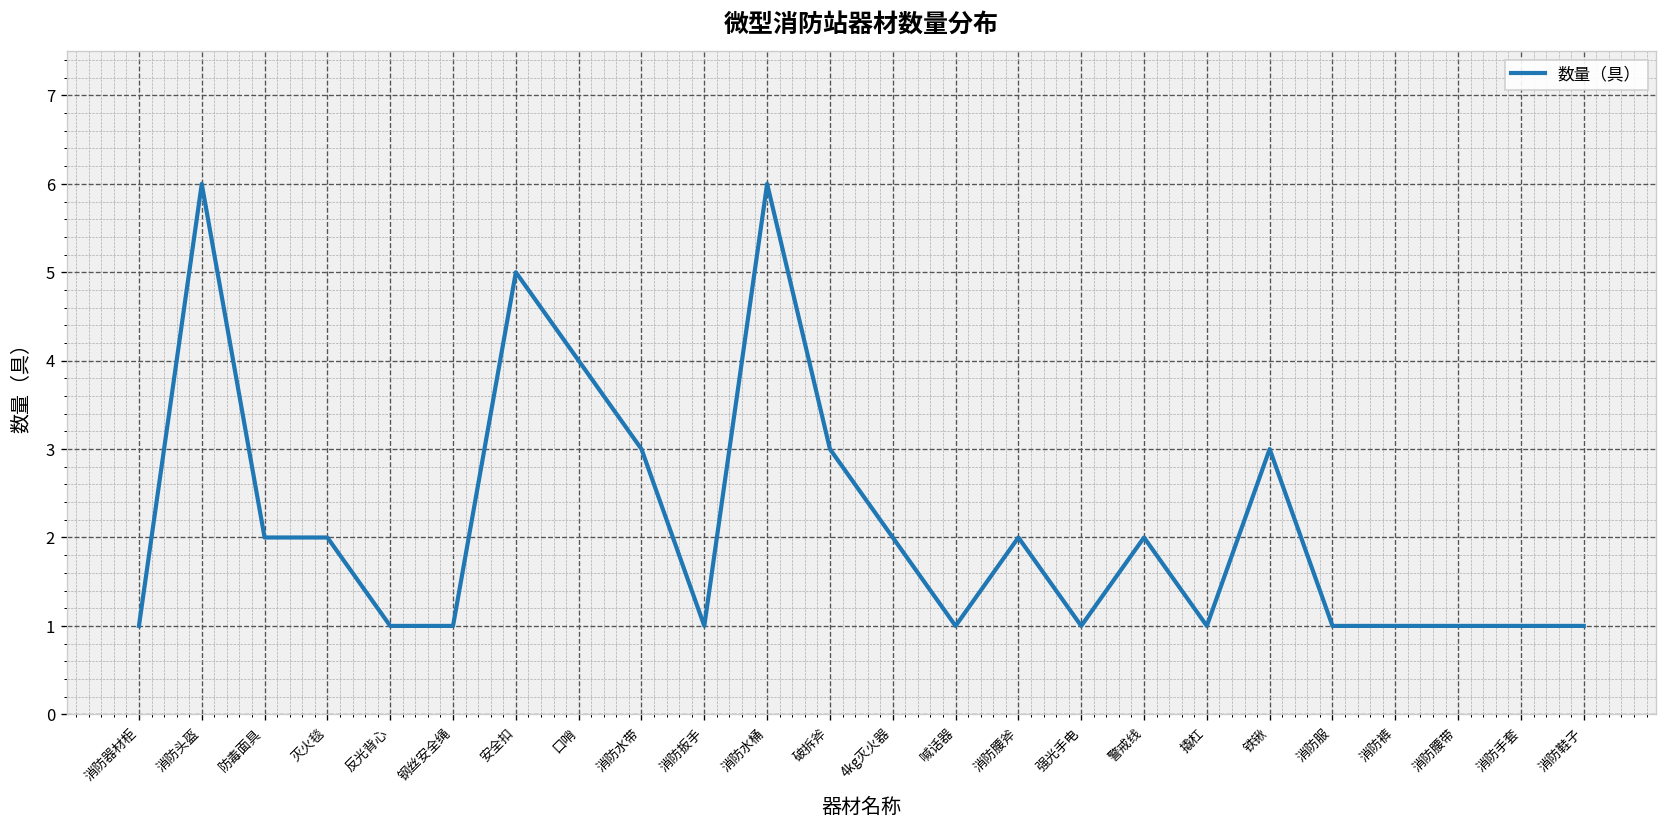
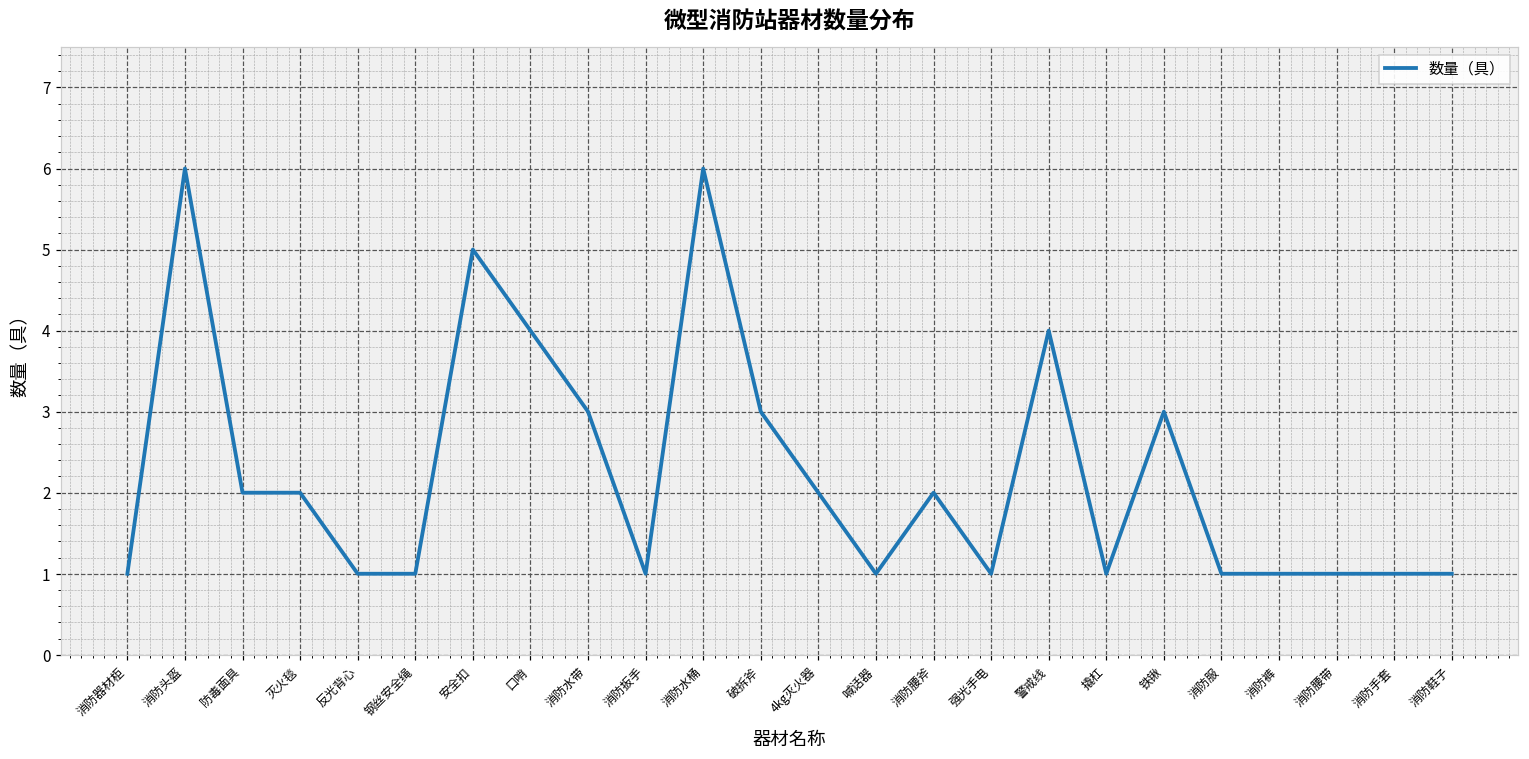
  {
    "消防器材柜": 1,
    "消防头盔": 6,
    "防毒面具": 2,
    "灭火毯": 2,
    "反光背心": 1,
    "钢丝安全绳": 1,
    "安全扣": 5,
    "口哨": 4,
    "消防水带": 3,
    "消防扳手": 1,
    "消防水桶": 6,
    "破拆斧": 3,
    "4kg灭火器": 2,
    "喊话器": 1,
    "消防腰斧": 2,
    "强光手电": 1,
-   "警戒线": 2,
+   "警戒线": 4,
    "撬杠": 1,
    "铁锹": 3,
    "消防服": 1,
    "消防裤": 1,
    "消防腰带": 1,
    "消防手套": 1,
    "消防鞋子": 1
  }
